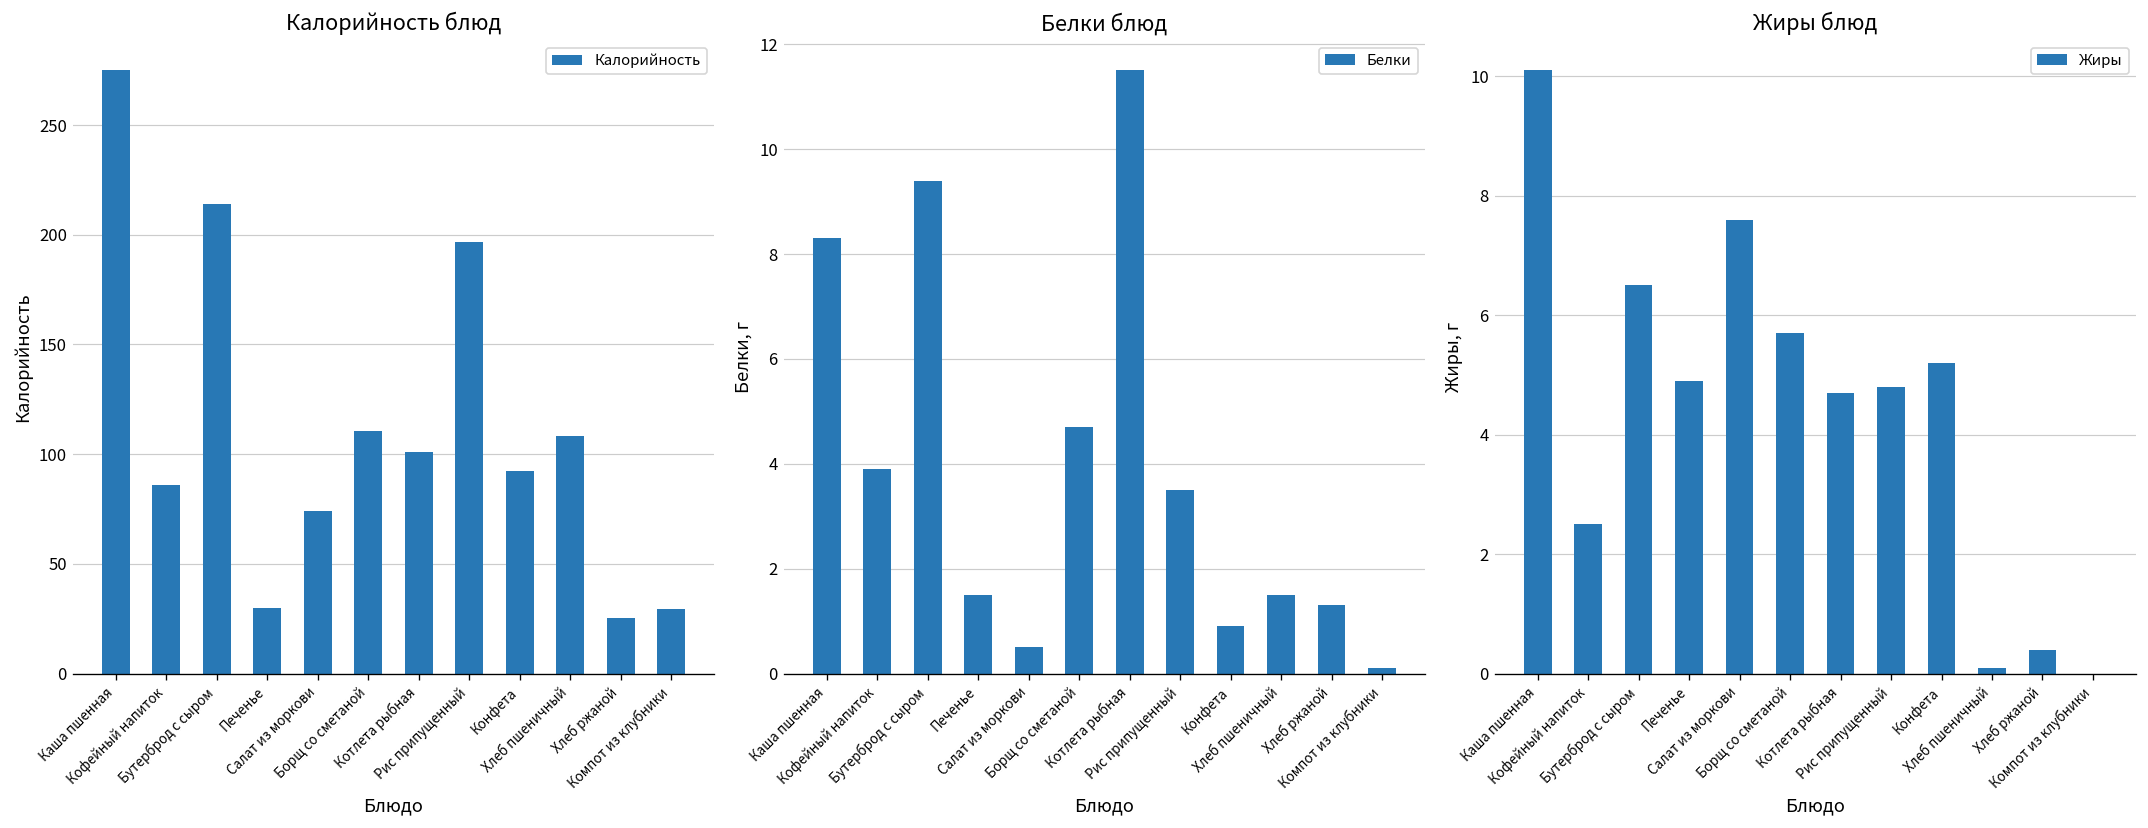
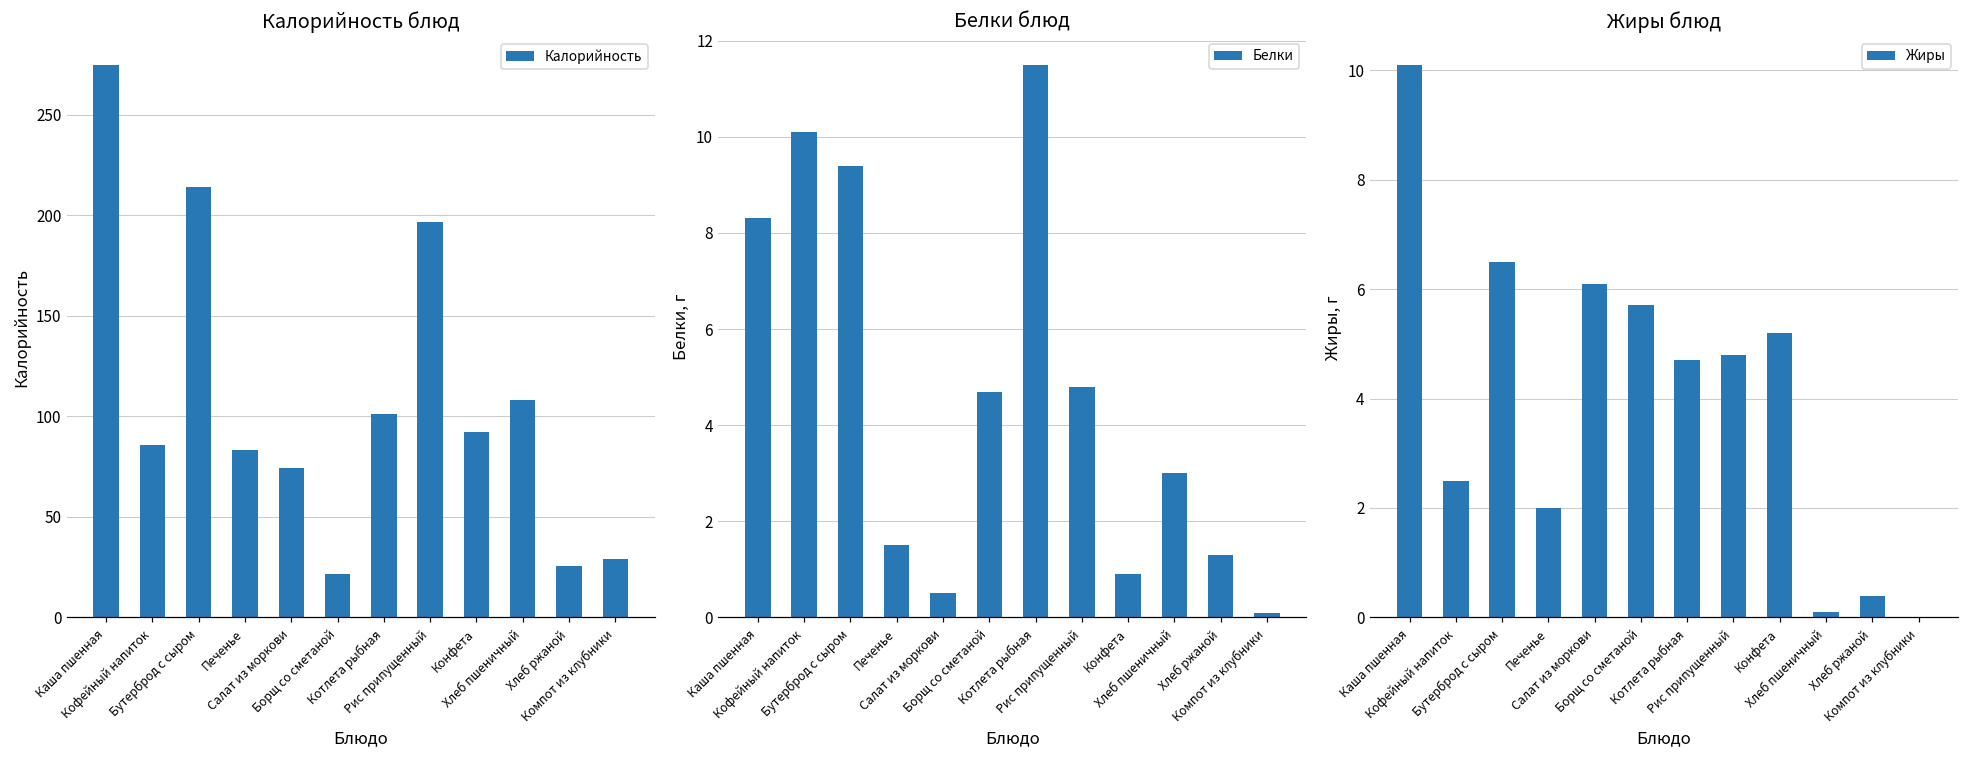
  {
    "Калорийность блюд": {
      "Каша пшенная": 275,
      "Кофейный напиток": 86,
      "Бутерброд с сыром": 214,
-     "Печенье": 30,
+     "Печенье": 83,
      "Салат из моркови": 74,
-     "Борщ со сметаной": 110,
+     "Борщ со сметаной": 22,
      "Котлета рыбная": 101,
      "Рис припущенный": 197,
      "Конфета": 92,
      "Хлеб пшеничный": 108,
      "Хлеб ржаной": 25,
      "Компот из клубники": 29
    },
    "Белки блюд": {
      "Каша пшенная": 8.3,
-     "Кофейный напиток": 3.9,
+     "Кофейный напиток": 10.1,
      "Бутерброд с сыром": 9.4,
      "Печенье": 1.5,
      "Салат из моркови": 0.5,
      "Борщ со сметаной": 4.7,
      "Котлета рыбная": 11.5,
-     "Рис припущенный": 3.5,
+     "Рис припущенный": 4.8,
      "Конфета": 0.9,
-     "Хлеб пшеничный": 1.5,
+     "Хлеб пшеничный": 3.0,
      "Хлеб ржаной": 1.3,
      "Компот из клубники": 0.1
    },
    "Жиры блюд": {
      "Каша пшенная": 10.1,
      "Кофейный напиток": 2.5,
      "Бутерброд с сыром": 6.5,
-     "Печенье": 4.9,
-     "Салат из моркови": 7.6,
+     "Печенье": 2.0,
+     "Салат из моркови": 6.1,
      "Борщ со сметаной": 5.7,
      "Котлета рыбная": 4.7,
      "Рис припущенный": 4.8,
      "Конфета": 5.2,
      "Хлеб пшеничный": 0.1,
      "Хлеб ржаной": 0.4,
      "Компот из клубники": 0.0
    }
  }
